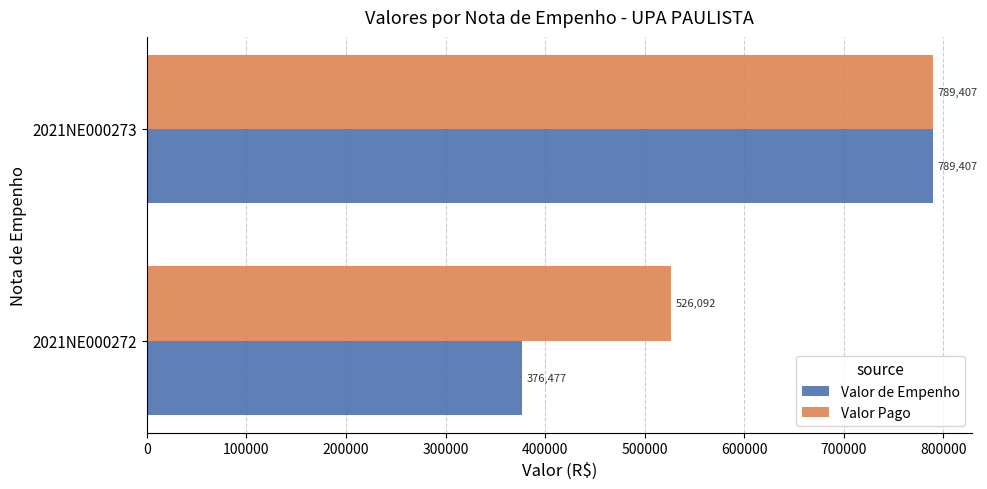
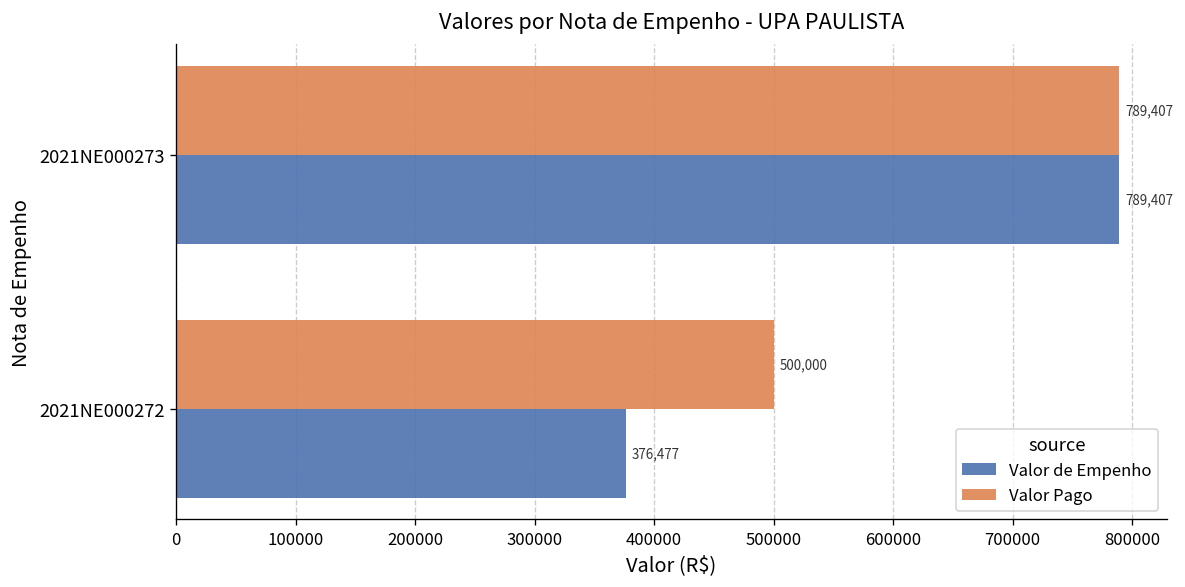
  {
    "Valor de Empenho": {
      "2021NE000273": "789,407",
      "2021NE000272": "376,477"
    },
    "Valor Pago": {
      "2021NE000273": "789,407",
-     "2021NE000272": "526,092"
+     "2021NE000272": "500,000"
    }
  }
